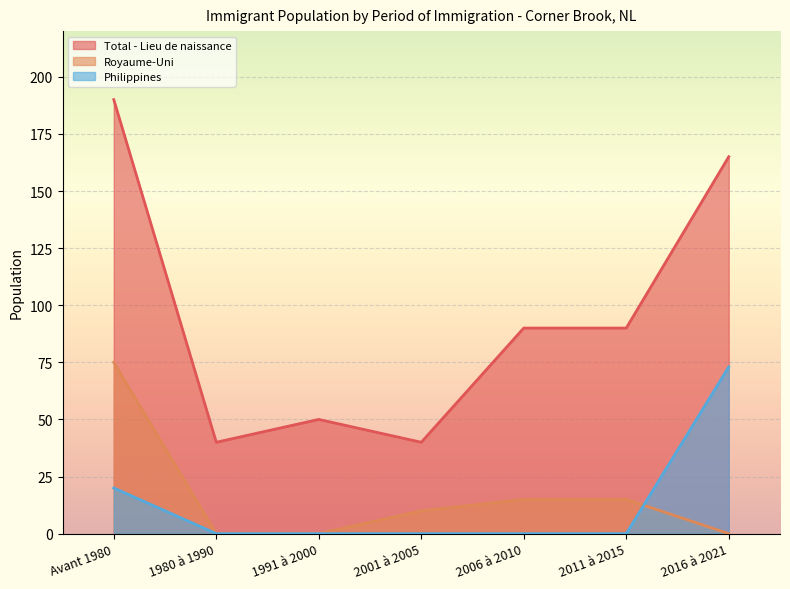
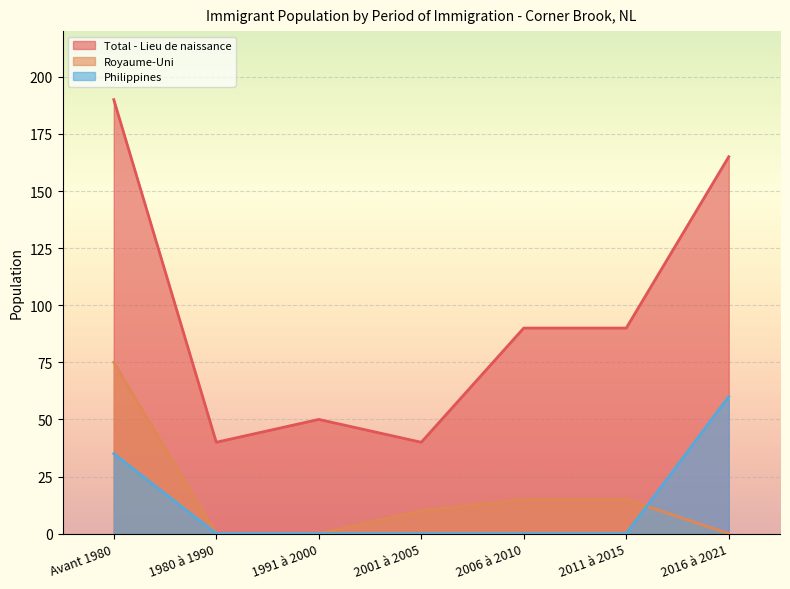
  {
    "Philippines": {
-     "Avant 1980": 20,
+     "Avant 1980": 35,
      "2001 à 2005": 0,
      "2006 à 2010": 0,
      "2011 à 2015": 0,
-     "2016 à 2021": 73
+     "2016 à 2021": 60
    }
  }
